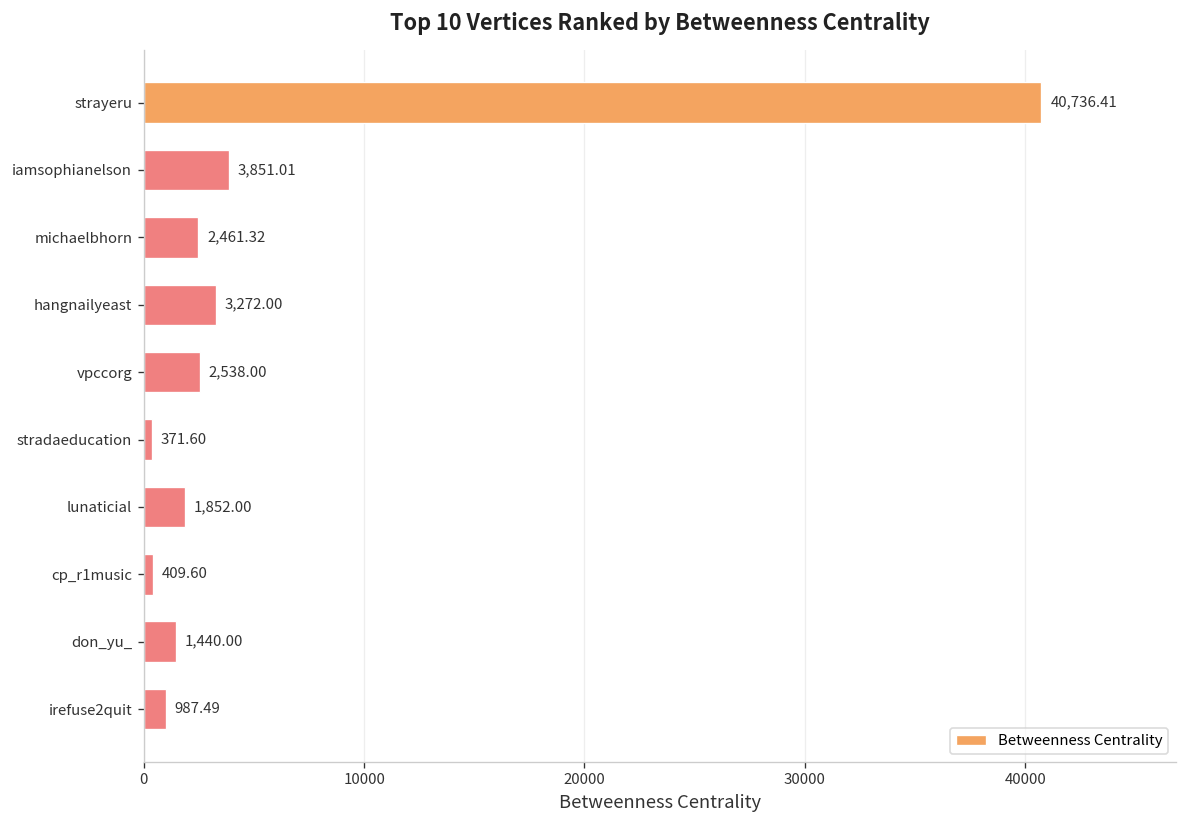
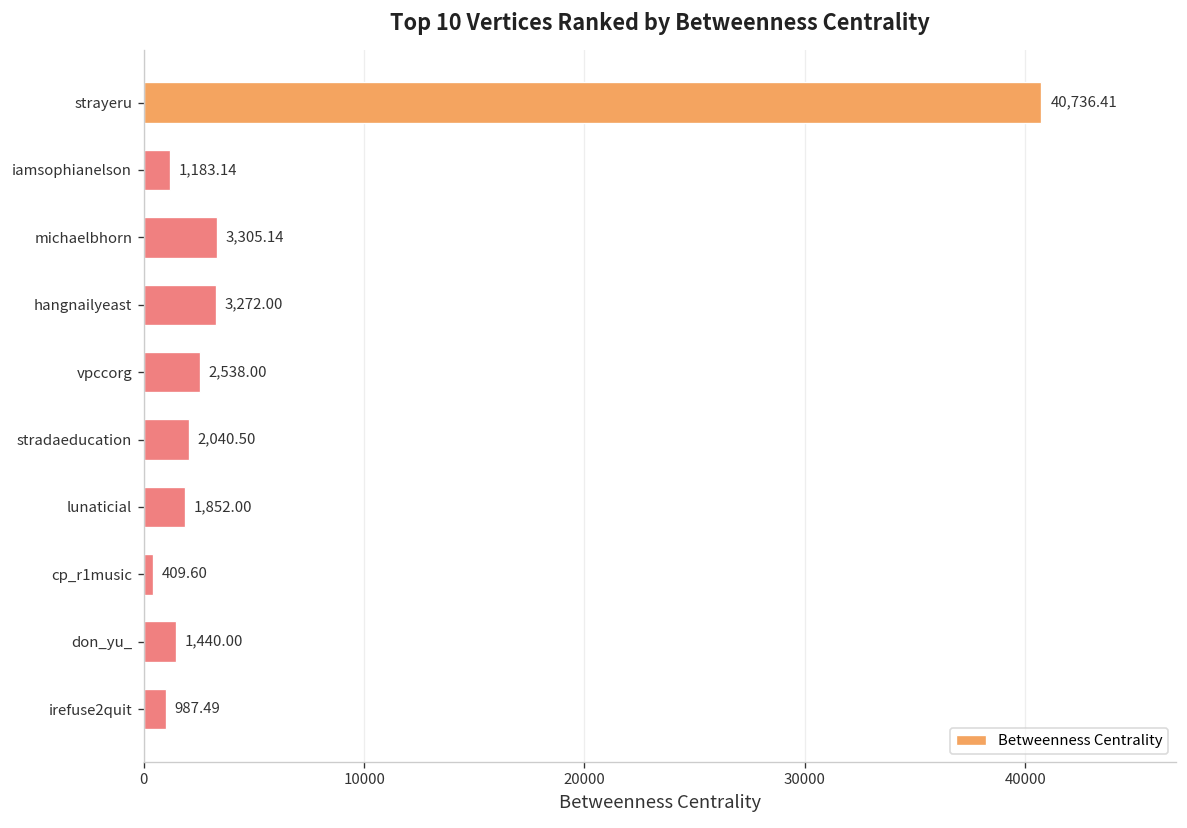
  {
    "strayeru": "40,736.41",
-   "iamsophianelson": "3,851.01",
-   "michaelbhorn": "2,461.32",
+   "iamsophianelson": "1,183.14",
+   "michaelbhorn": "3,305.14",
    "hangnailyeast": "3,272.00",
    "vpccorg": "2,538.00",
-   "stradaeducation": "371.60",
+   "stradaeducation": "2,040.50",
    "lunaticial": "1,852.00",
    "cp_r1music": "409.60",
    "don_yu_": "1,440.00",
    "irefuse2quit": "987.49"
  }
